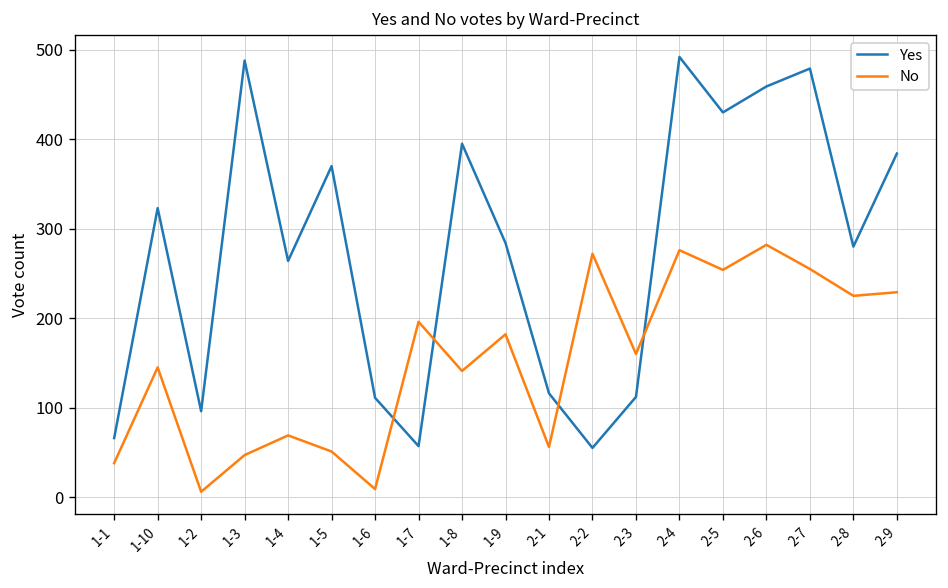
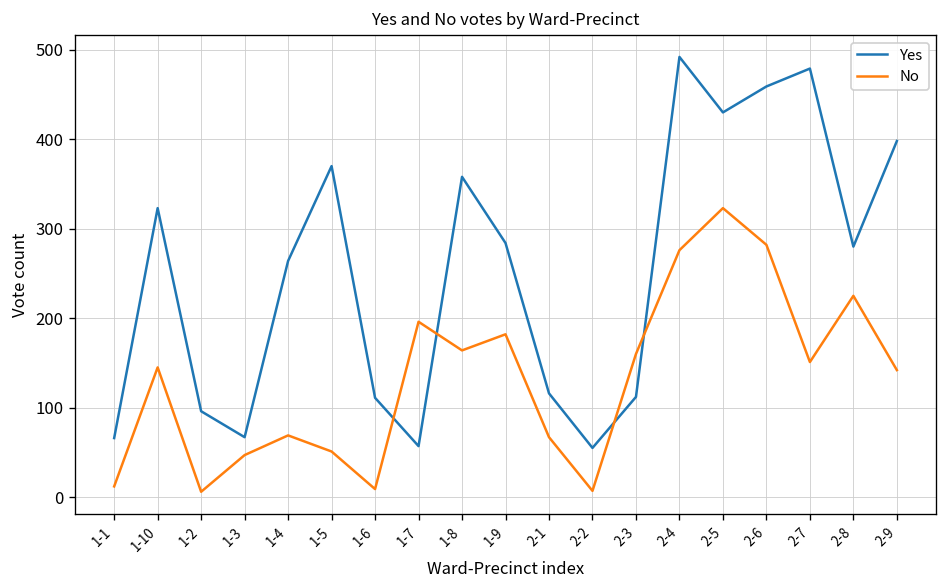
  {
    "Yes": {
      "1-1": 70,
      "1-10": 320,
      "1-2": 100,
-     "1-3": 490,
+     "1-3": 70,
      "1-4": 260,
      "1-5": 370,
      "1-6": 110,
      "1-7": 60,
-     "1-8": 400,
+     "1-8": 360,
      "1-9": 280,
      "2-1": 120,
      "2-2": 60,
      "2-3": 110,
      "2-4": 490,
      "2-5": 430,
      "2-6": 460,
      "2-7": 480,
      "2-8": 280,
-     "2-9": 380
+     "2-9": 400
    },
    "No": {
-     "1-1": 40,
+     "1-1": 10,
      "1-10": 150,
      "1-2": 10,
      "1-3": 50,
      "1-4": 70,
      "1-5": 50,
      "1-6": 10,
      "1-7": 200,
-     "1-8": 140,
+     "1-8": 160,
      "1-9": 180,
-     "2-1": 60,
-     "2-2": 270,
+     "2-1": 70,
+     "2-2": 10,
      "2-3": 160,
      "2-4": 280,
-     "2-5": 250,
+     "2-5": 320,
      "2-6": 280,
-     "2-7": 260,
+     "2-7": 150,
      "2-8": 230,
-     "2-9": 230
+     "2-9": 140
    }
  }
